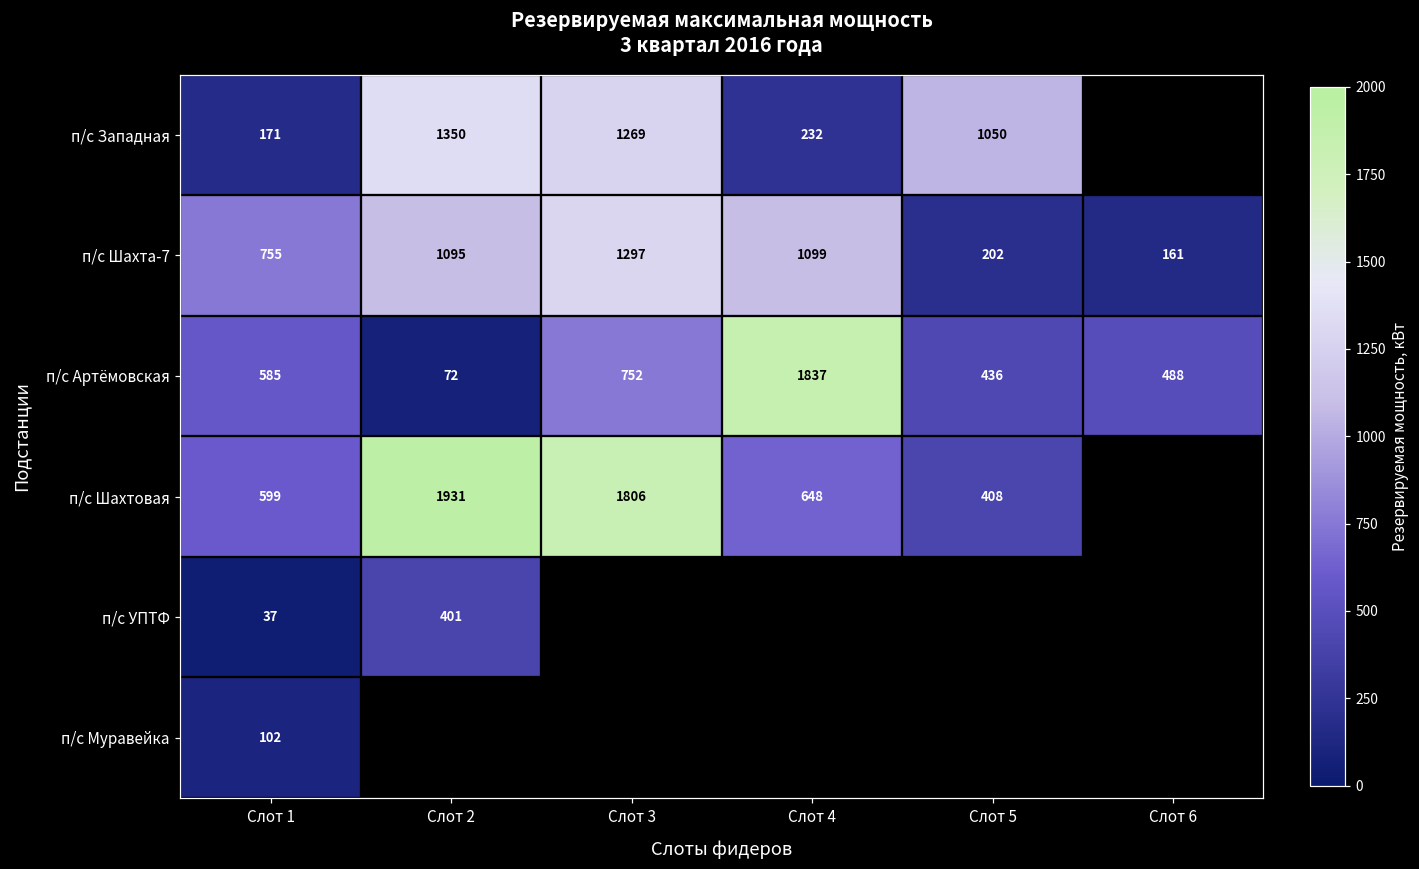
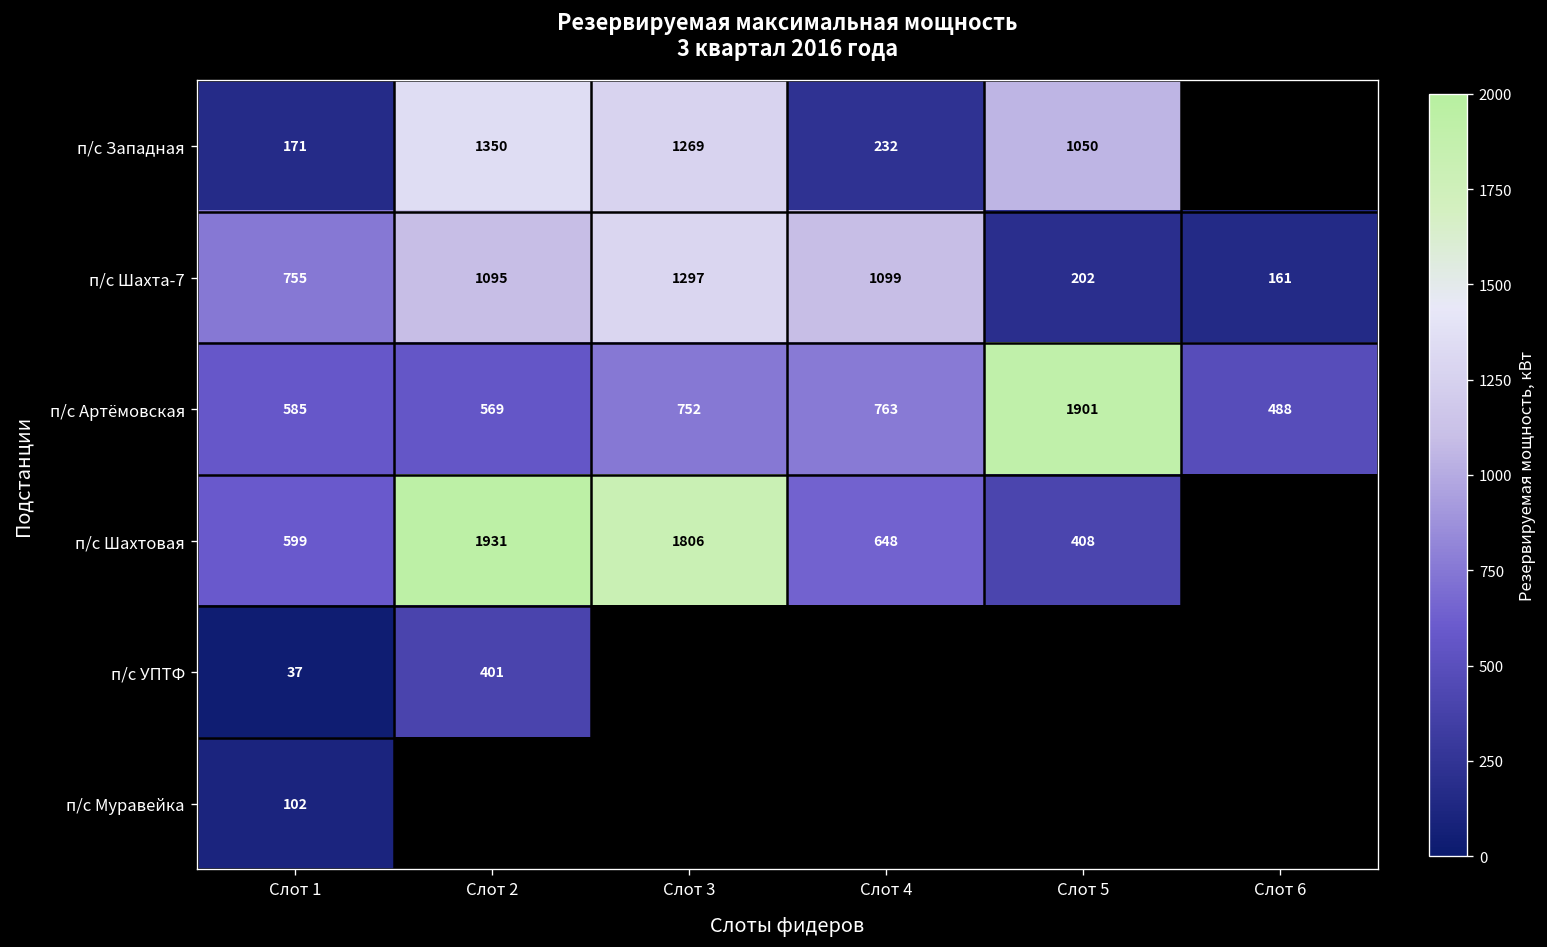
  {
    "п/с Западная": {
      "Слот 1": 171,
      "Слот 2": 1350,
      "Слот 3": 1269,
      "Слот 4": 232,
      "Слот 5": 1050
    },
    "п/с Шахта-7": {
      "Слот 1": 755,
      "Слот 2": 1095,
      "Слот 3": 1297,
      "Слот 4": 1099,
      "Слот 5": 202,
      "Слот 6": 161
    },
    "п/с Артёмовская": {
      "Слот 1": 585,
-     "Слот 2": 72,
+     "Слот 2": 569,
      "Слот 3": 752,
-     "Слот 4": 1837,
-     "Слот 5": 436,
+     "Слот 4": 763,
+     "Слот 5": 1901,
      "Слот 6": 488
    },
    "п/с Шахтовая": {
      "Слот 1": 599,
      "Слот 2": 1931,
      "Слот 3": 1806,
      "Слот 4": 648,
      "Слот 5": 408
    },
    "п/с УПТФ": {
      "Слот 1": 37,
      "Слот 2": 401
    },
    "п/с Муравейка": {
      "Слот 1": 102
    }
  }
